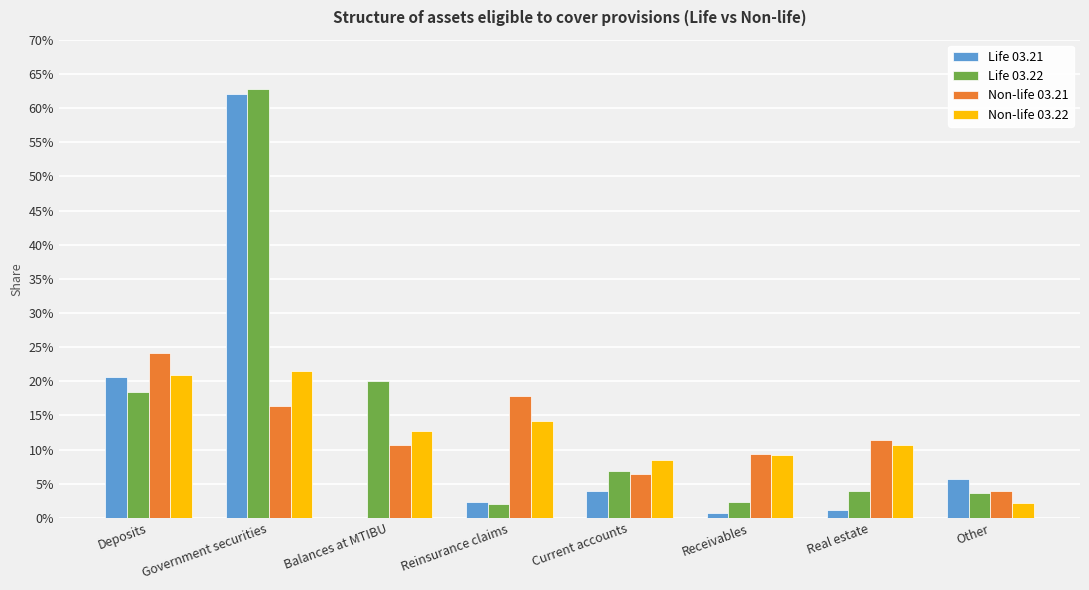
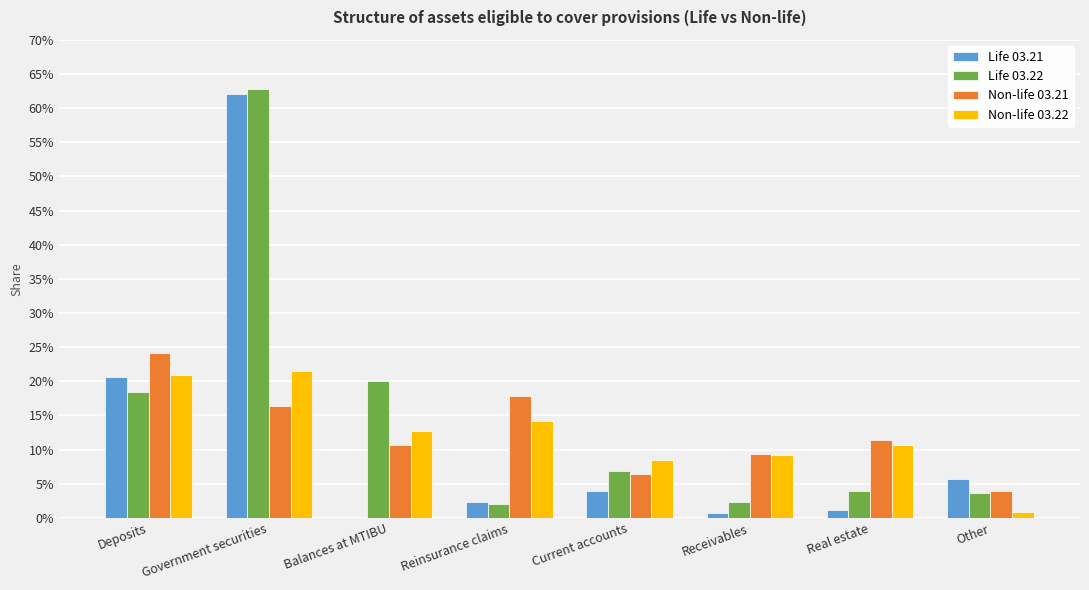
  {
    "Life 03.21": {
      "Deposits": "21%",
      "Government securities": "62%",
      "Balances at MTIBU": "0%",
      "Reinsurance claims": "2%",
      "Current accounts": "4%",
      "Receivables": "1%",
      "Real estate": "1%",
      "Other": "6%"
    },
    "Life 03.22": {
      "Deposits": "19%",
      "Government securities": "63%",
      "Balances at MTIBU": "20%",
      "Reinsurance claims": "2%",
      "Current accounts": "7%",
      "Receivables": "2%",
      "Real estate": "4%",
      "Other": "4%"
    },
    "Non-life 03.21": {
      "Deposits": "24%",
      "Government securities": "16%",
      "Balances at MTIBU": "11%",
      "Reinsurance claims": "18%",
      "Current accounts": "6%",
      "Receivables": "9%",
      "Real estate": "11%",
      "Other": "4%"
    },
    "Non-life 03.22": {
      "Deposits": "21%",
      "Government securities": "22%",
      "Balances at MTIBU": "13%",
      "Reinsurance claims": "14%",
      "Current accounts": "9%",
      "Receivables": "9%",
      "Real estate": "11%",
-     "Other": "2%"
+     "Other": "1%"
    }
  }
